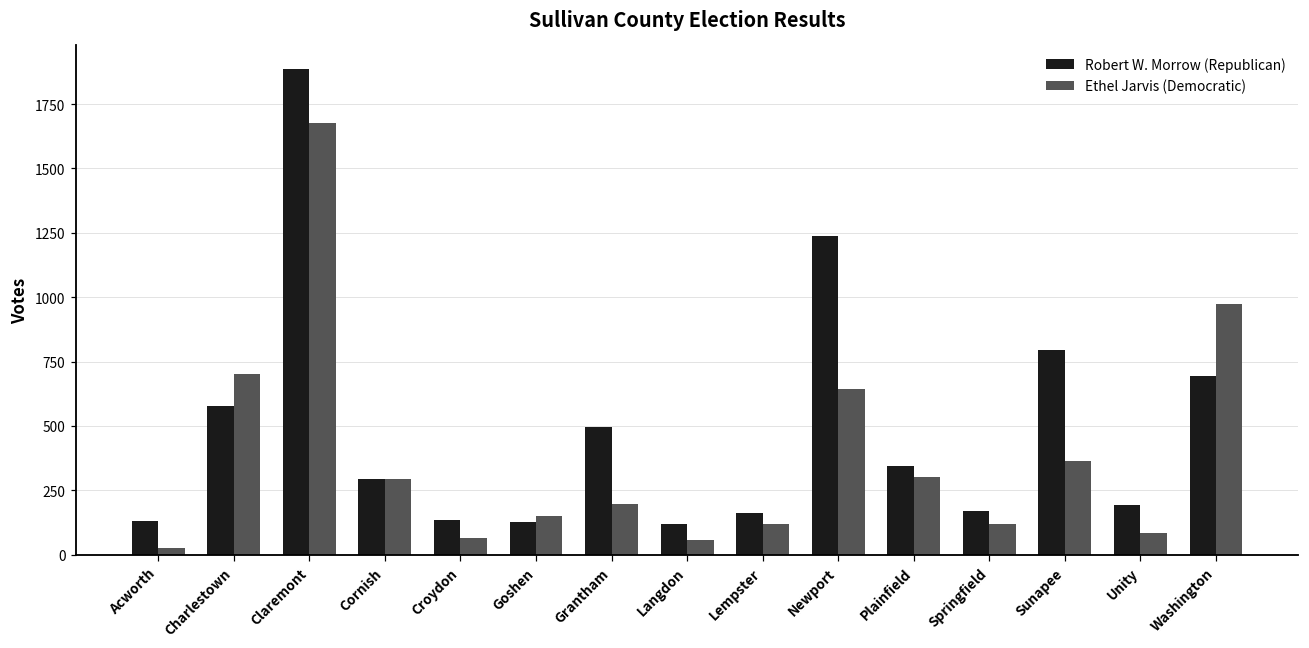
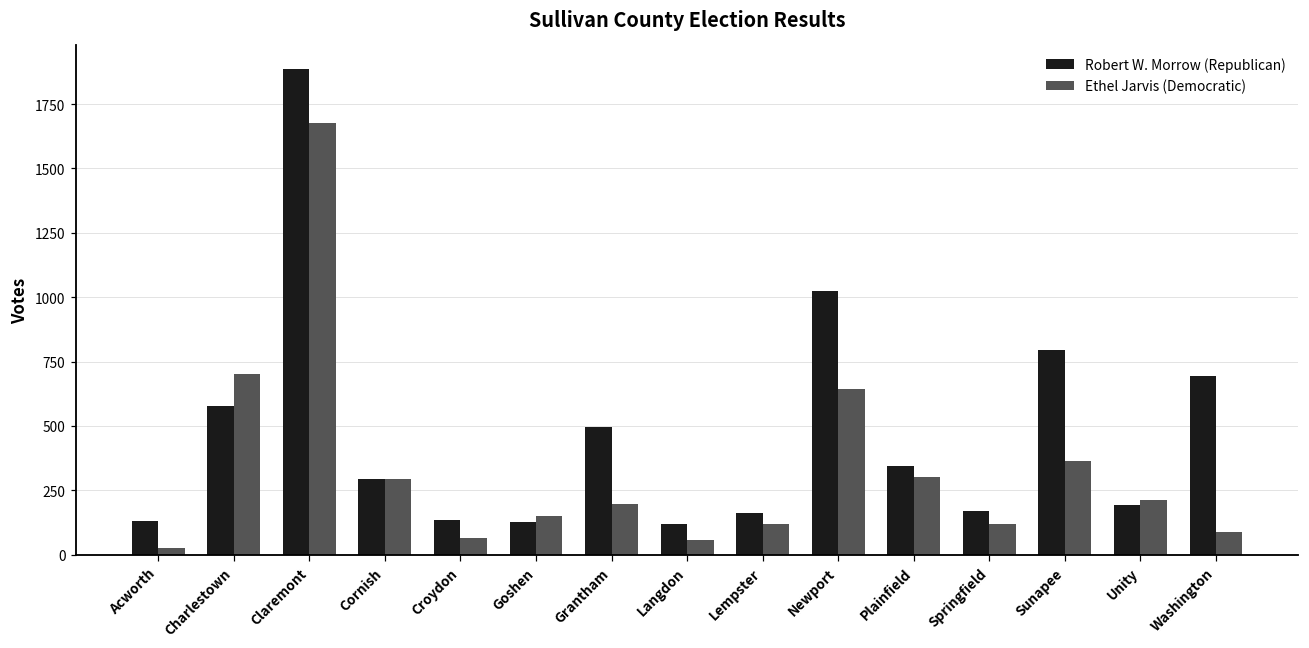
  {
    "Robert W. Morrow (Republican)": {
      "Acworth": 130,
      "Charlestown": 580,
      "Claremont": 1890,
      "Cornish": 300,
      "Croydon": 140,
      "Goshen": 130,
      "Grantham": 490,
      "Langdon": 120,
      "Lempster": 160,
-     "Newport": 1240,
+     "Newport": 1020,
      "Plainfield": 350,
      "Springfield": 170,
      "Sunapee": 800,
      "Unity": 190,
      "Washington": 690
    },
    "Ethel Jarvis (Democratic)": {
      "Acworth": 30,
      "Charlestown": 700,
      "Claremont": 1680,
      "Cornish": 300,
      "Croydon": 70,
      "Goshen": 150,
      "Grantham": 200,
      "Langdon": 60,
      "Lempster": 120,
      "Newport": 640,
      "Plainfield": 300,
      "Springfield": 120,
      "Sunapee": 360,
-     "Unity": 80,
-     "Washington": 970
+     "Unity": 210,
+     "Washington": 90
    }
  }
